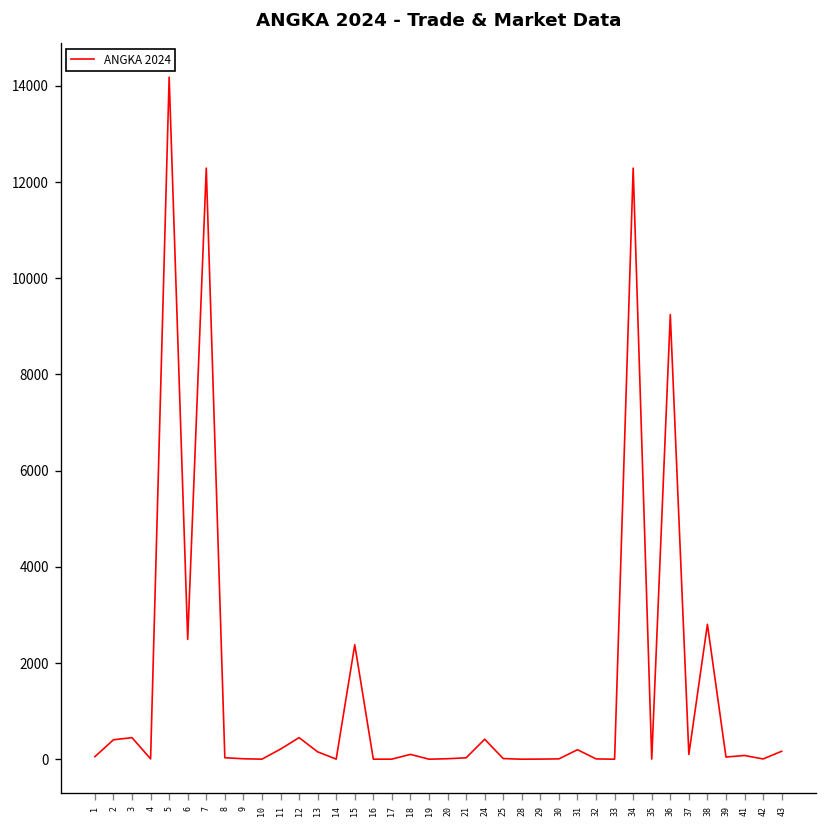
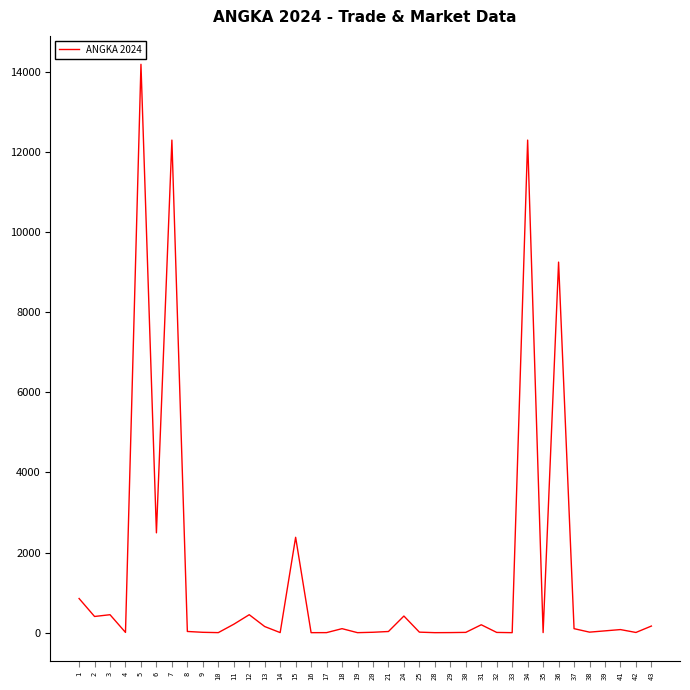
  {
-   "1": 100,
+   "1": 900,
    "2": 400,
    "3": 400,
    "4": 0,
    "5": 14200,
    "6": 2500,
    "7": 12300,
    "8": 0,
    "9": 0,
    "10": 0,
    "11": 200,
    "12": 400,
    "13": 200,
    "14": 0,
    "15": 2400,
    "16": 0,
    "17": 0,
    "18": 100,
    "19": 0,
    "20": 0,
    "21": 0,
    "24": 400,
    "25": 0,
    "28": 0,
    "29": 0,
    "30": 0,
    "31": 200,
    "32": 0,
    "33": 0,
    "34": 12300,
    "35": 0,
    "36": 9200,
    "37": 100,
-   "38": 2800,
+   "38": 0,
    "39": 0,
    "41": 100,
    "42": 0,
    "43": 200
  }
